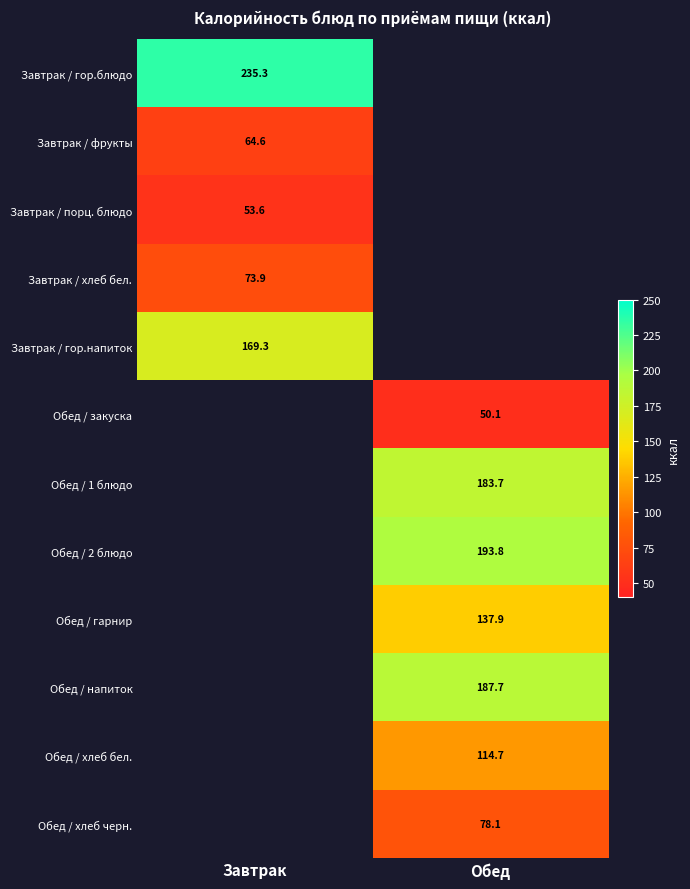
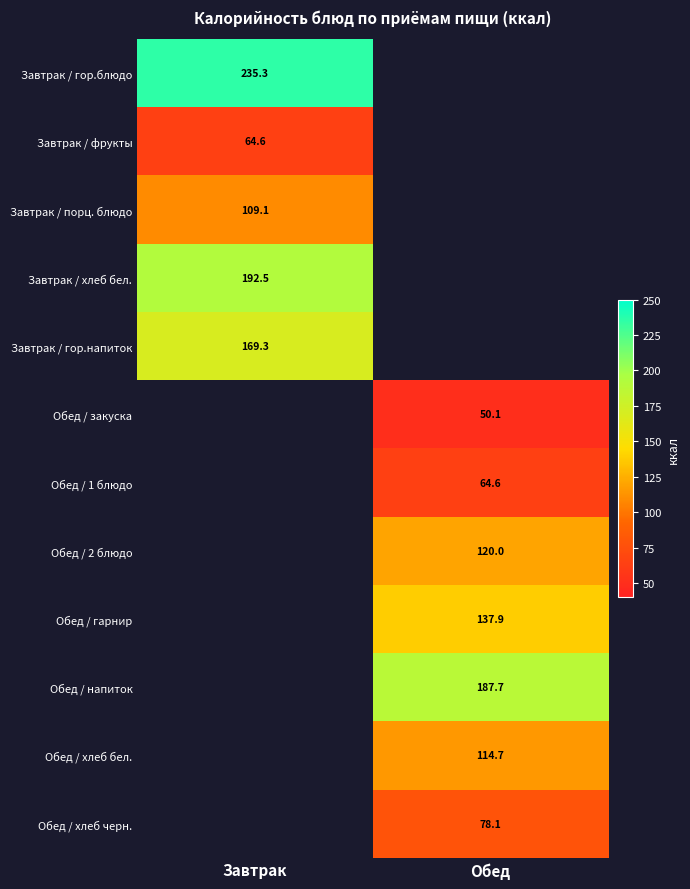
  {
    "Завтрак / гор.блюдо": {
      "Завтрак": 235.3
    },
    "Завтрак / фрукты": {
      "Завтрак": 64.6
    },
    "Завтрак / порц. блюдо": {
-     "Завтрак": 53.6
+     "Завтрак": 109.1
    },
    "Завтрак / хлеб бел.": {
-     "Завтрак": 73.9
+     "Завтрак": 192.5
    },
    "Завтрак / гор.напиток": {
      "Завтрак": 169.3
    },
    "Обед / закуска": {
      "Обед": 50.1
    },
    "Обед / 1 блюдо": {
-     "Обед": 183.7
+     "Обед": 64.6
    },
    "Обед / 2 блюдо": {
-     "Обед": 193.8
+     "Обед": 120.0
    },
    "Обед / гарнир": {
      "Обед": 137.9
    },
    "Обед / напиток": {
      "Обед": 187.7
    },
    "Обед / хлеб бел.": {
      "Обед": 114.7
    },
    "Обед / хлеб черн.": {
      "Обед": 78.1
    }
  }
